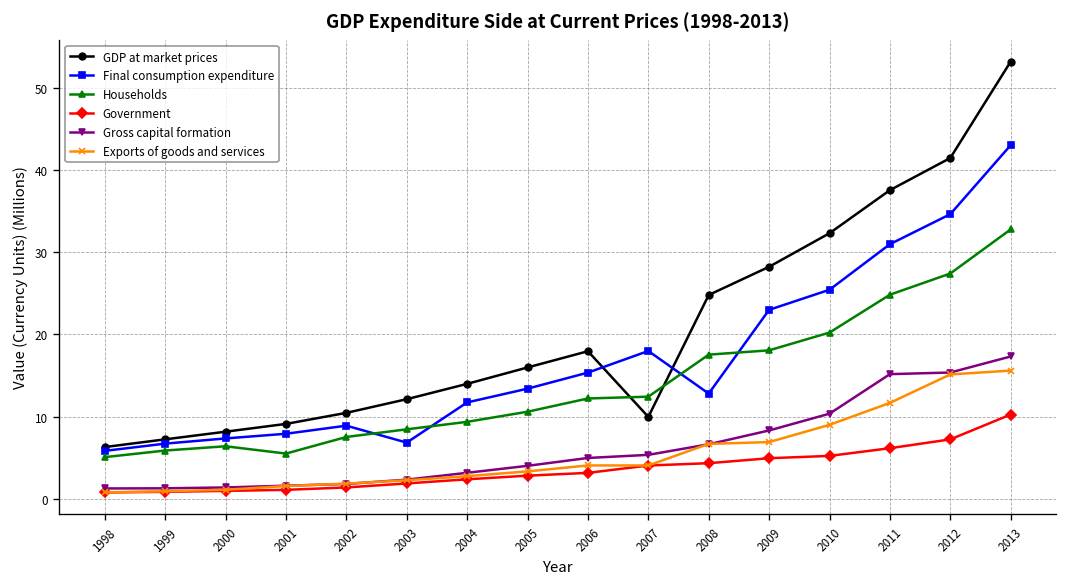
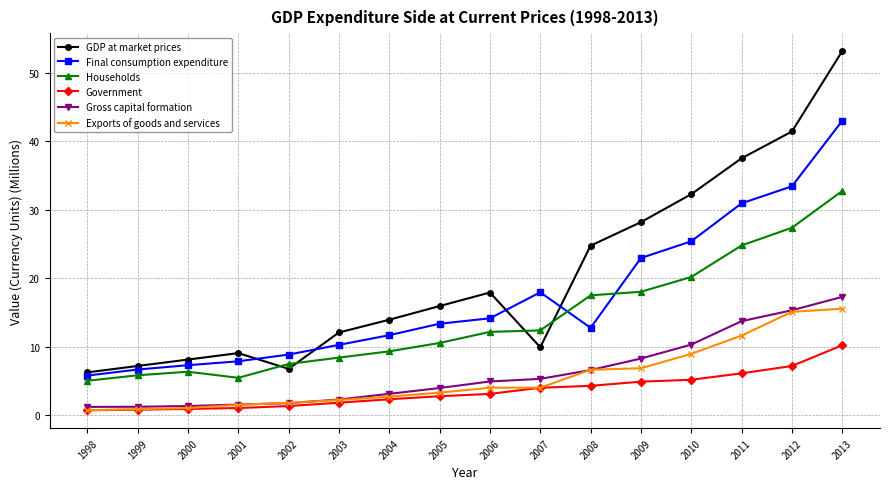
  {
    "GDP at market prices": {
      "1998": 6,
      "1999": 7,
      "2000": 8,
      "2001": 9,
-     "2002": 10,
+     "2002": 7,
      "2003": 12,
      "2004": 14,
      "2005": 16,
      "2006": 18,
      "2007": 10,
      "2008": 25,
      "2009": 28,
      "2010": 32,
      "2011": 38,
      "2012": 41,
      "2013": 53
    },
    "Final consumption expenditure": {
      "1998": 6,
      "1999": 7,
      "2000": 7,
      "2001": 8,
      "2002": 9,
-     "2003": 7,
+     "2003": 10,
      "2004": 12,
      "2005": 13,
-     "2006": 15,
+     "2006": 14,
      "2007": 18,
      "2008": 13,
      "2009": 23,
      "2010": 25,
      "2011": 31,
-     "2012": 35,
+     "2012": 33,
      "2013": 43
    },
    "Households": {
      "1998": 5,
      "1999": 6,
      "2000": 6,
      "2001": 5,
      "2002": 8,
      "2003": 8,
      "2004": 9,
      "2005": 11,
      "2006": 12,
      "2007": 12,
      "2008": 18,
      "2009": 18,
      "2010": 20,
      "2011": 25,
      "2012": 27,
      "2013": 33
    },
    "Government": {
      "2001": 1,
      "2002": 1,
      "2003": 2,
      "2004": 2,
      "2005": 3,
      "2006": 3,
      "2008": 4,
      "2009": 5,
      "2010": 5,
      "2011": 6,
      "2012": 7,
      "2013": 10
    },
    "Gross capital formation": {
      "1998": 1,
      "2004": 3,
      "2005": 4,
      "2006": 5,
      "2007": 5,
      "2009": 8,
      "2010": 10,
-     "2011": 15,
+     "2011": 14,
      "2013": 17
    },
    "Exports of goods and services": {
      "2004": 3,
      "2005": 3,
      "2006": 4,
      "2009": 7,
      "2010": 9,
      "2011": 12,
      "2013": 16
    }
  }
